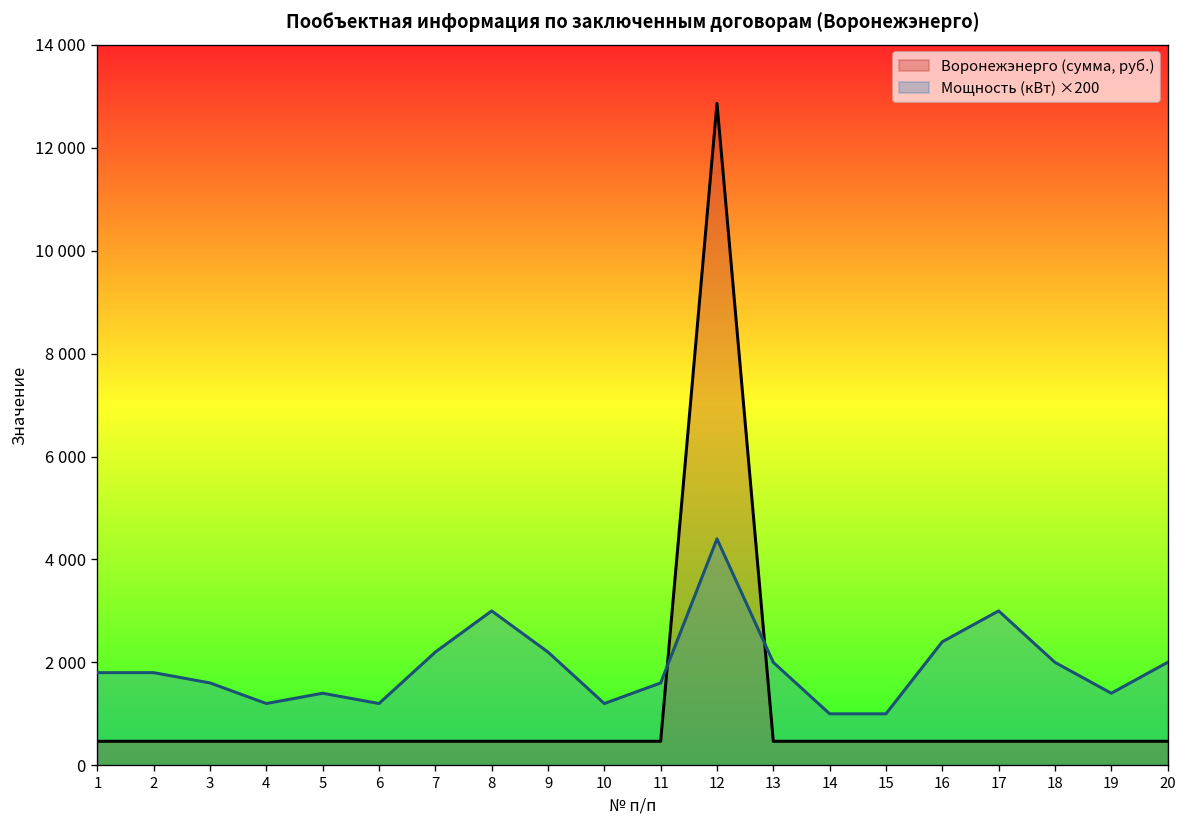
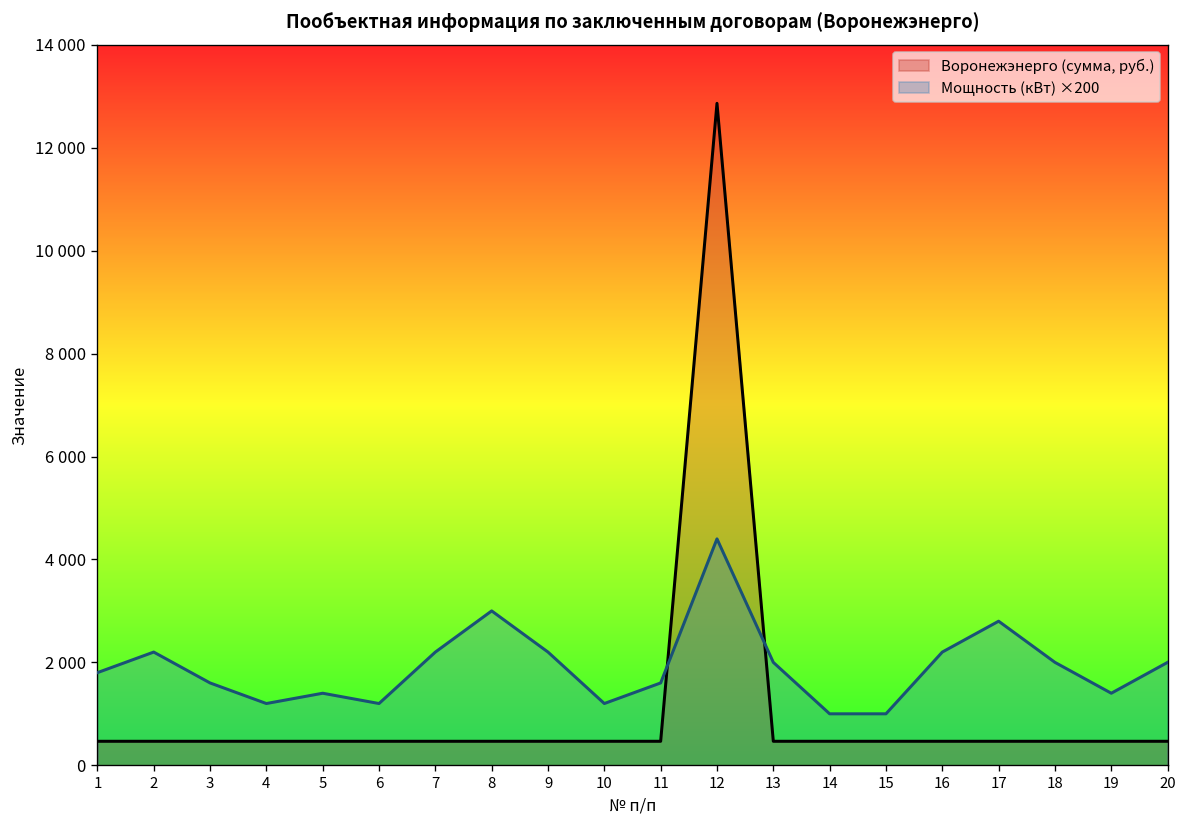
  {
    "Воронежэнерго (сумма, руб.)": {
      "1": 500,
      "2": 500,
      "3": 500,
      "4": 500,
      "5": 500,
      "6": 500,
      "7": 500,
      "8": 500,
      "9": 500,
      "10": 500,
      "11": 500,
      "12": 12900,
      "13": 500,
      "14": 500,
      "15": 500,
      "16": 500,
      "17": 500,
      "18": 500,
      "19": 500,
      "20": 500
    },
    "Мощность (кВт) ×200": {
      "1": 1800,
-     "2": 1800,
+     "2": 2200,
      "3": 1600,
      "4": 1200,
      "5": 1400,
      "6": 1200,
      "7": 2200,
      "8": 3000,
      "9": 2200,
      "10": 1200,
      "11": 1600,
      "12": 4400,
      "13": 2000,
      "14": 1000,
      "15": 1000,
-     "16": 2400,
-     "17": 3000,
+     "16": 2200,
+     "17": 2800,
      "18": 2000,
      "19": 1400,
      "20": 2000
    }
  }
